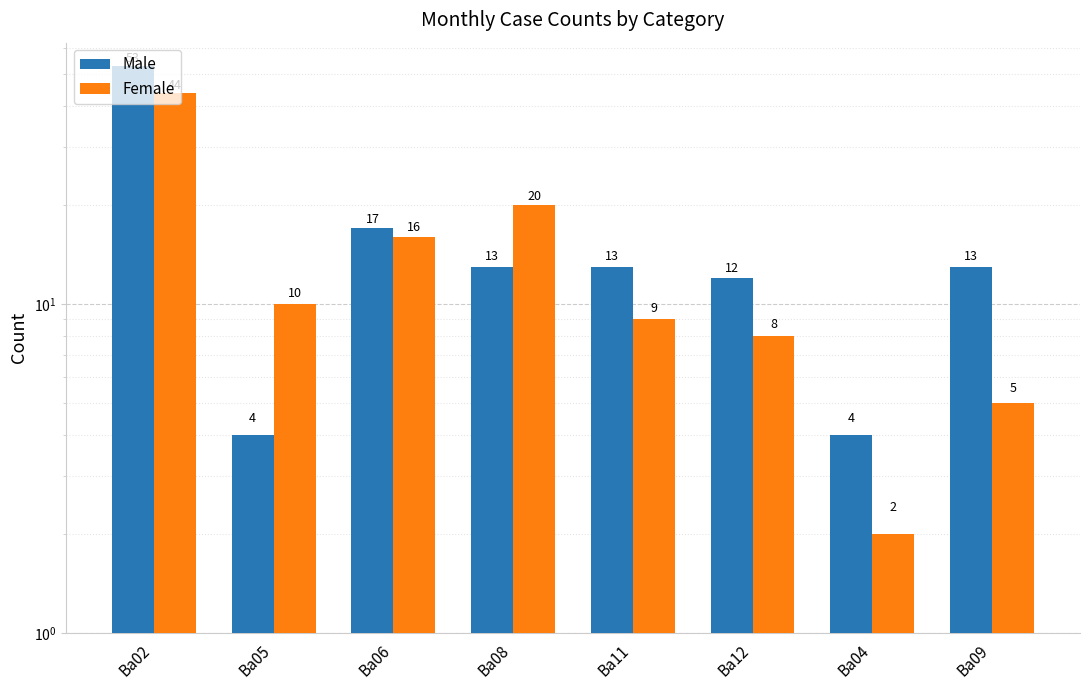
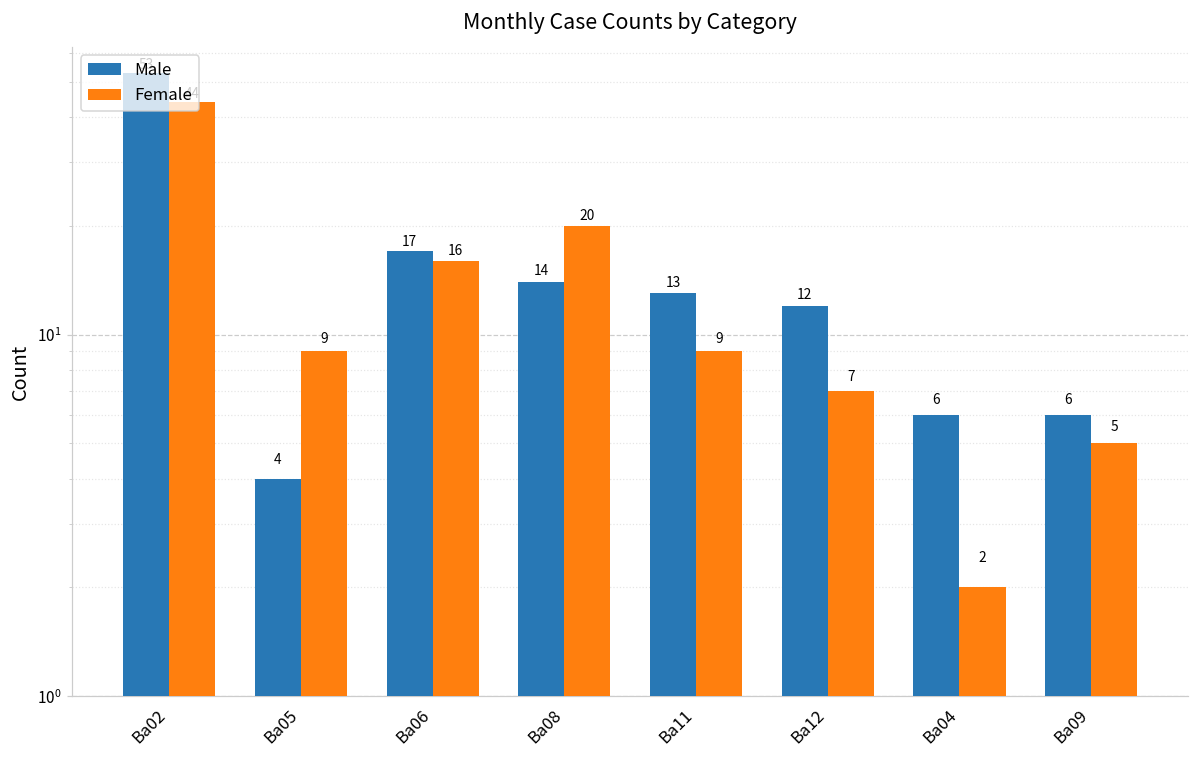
  {
    "Male": {
      "Ba05": 4,
      "Ba06": 17,
-     "Ba08": 13,
+     "Ba08": 14,
      "Ba11": 13,
      "Ba12": 12,
-     "Ba04": 4,
-     "Ba09": 13
+     "Ba04": 6,
+     "Ba09": 6
    },
    "Female": {
-     "Ba05": 10,
+     "Ba05": 9,
      "Ba06": 16,
      "Ba08": 20,
      "Ba11": 9,
-     "Ba12": 8,
+     "Ba12": 7,
      "Ba04": 2,
      "Ba09": 5
    }
  }
